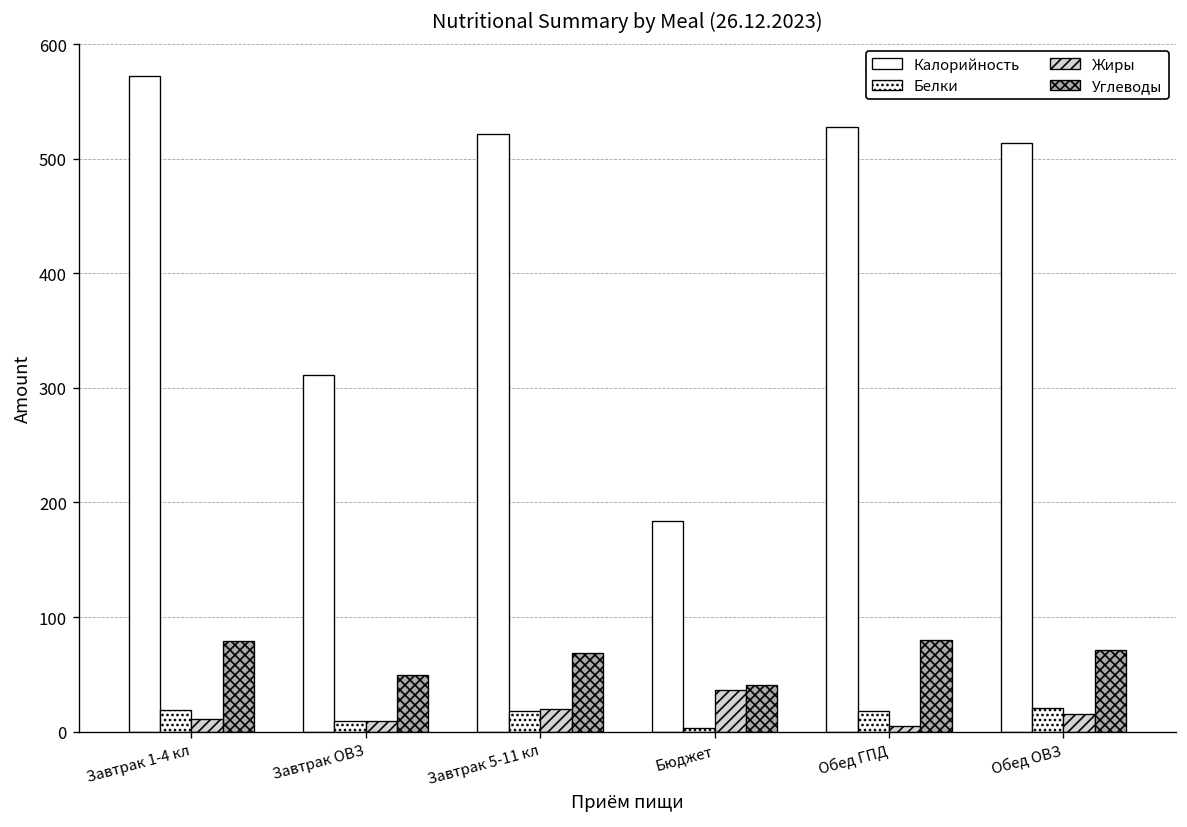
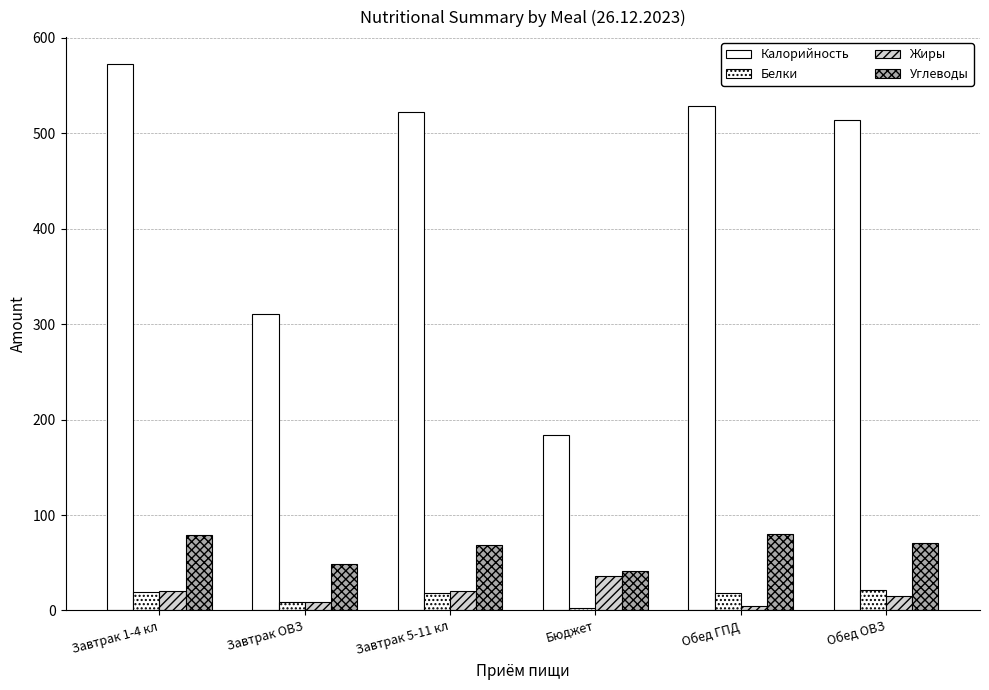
  {
    "Жиры": {
-     "Завтрак 1-4 кл": 10,
+     "Завтрак 1-4 кл": 20,
      "Завтрак ОВЗ": 10,
      "Завтрак 5-11 кл": 20,
      "Бюджет": 40,
      "Обед ГПД": 10,
      "Обед ОВЗ": 20
    },
    "Углеводы": {
      "Завтрак 1-4 кл": 80,
      "Завтрак ОВЗ": 50,
      "Завтрак 5-11 кл": 70,
      "Бюджет": 40,
      "Обед ГПД": 80,
      "Обед ОВЗ": 70
    }
  }
